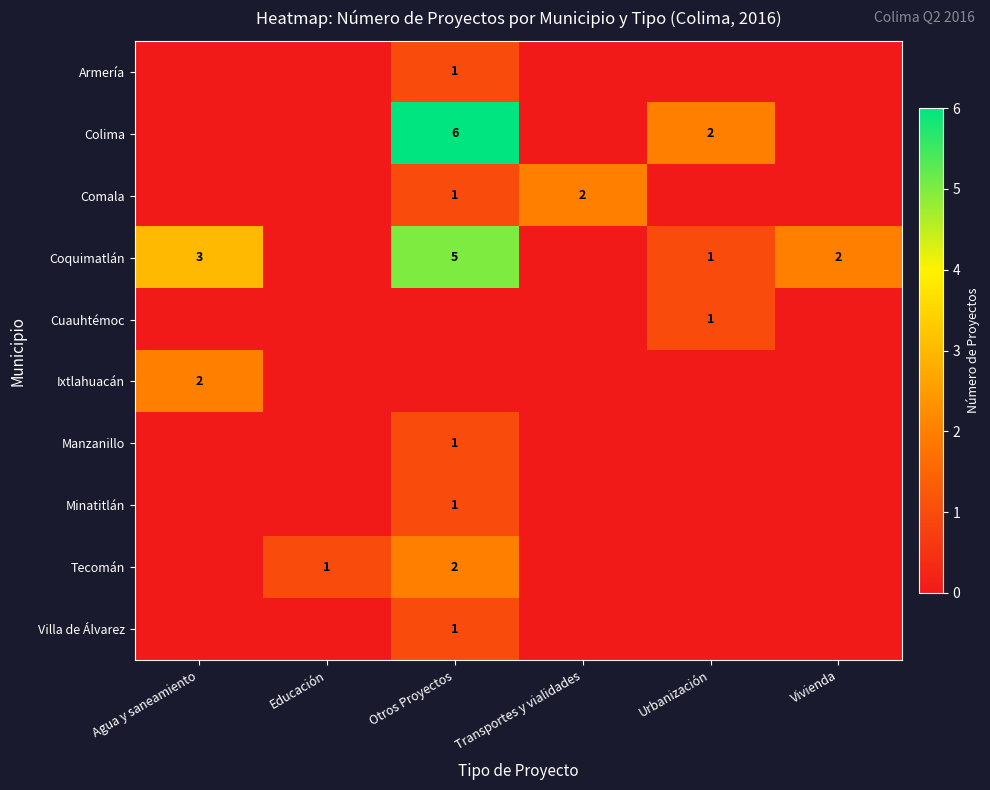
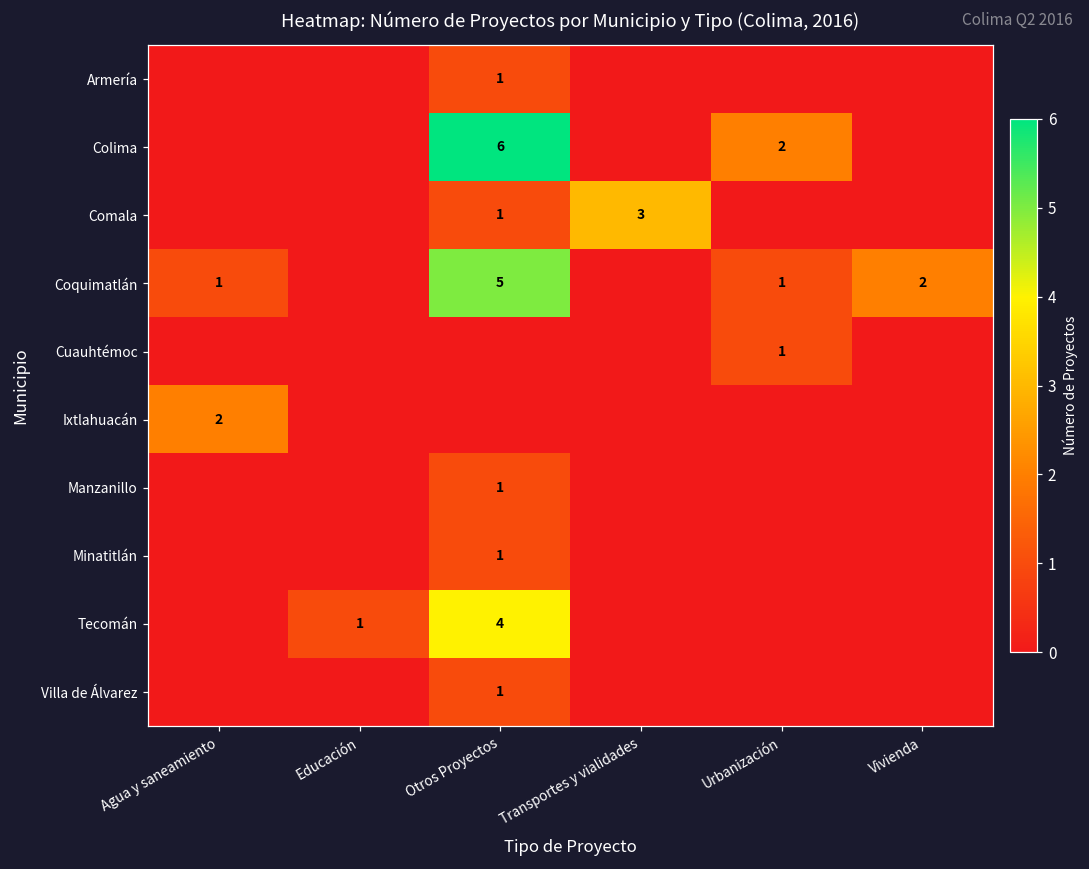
  {
    "Armería": {
      "Otros Proyectos": 1
    },
    "Colima": {
      "Otros Proyectos": 6,
      "Urbanización": 2
    },
    "Comala": {
      "Otros Proyectos": 1,
-     "Transportes y vialidades": 2
+     "Transportes y vialidades": 3
    },
    "Coquimatlán": {
-     "Agua y saneamiento": 3,
+     "Agua y saneamiento": 1,
      "Otros Proyectos": 5,
      "Urbanización": 1,
      "Vivienda": 2
    },
    "Cuauhtémoc": {
      "Urbanización": 1
    },
    "Ixtlahuacán": {
      "Agua y saneamiento": 2
    },
    "Manzanillo": {
      "Otros Proyectos": 1
    },
    "Minatitlán": {
      "Otros Proyectos": 1
    },
    "Tecomán": {
      "Educación": 1,
-     "Otros Proyectos": 2
+     "Otros Proyectos": 4
    },
    "Villa de Álvarez": {
      "Otros Proyectos": 1
    }
  }
